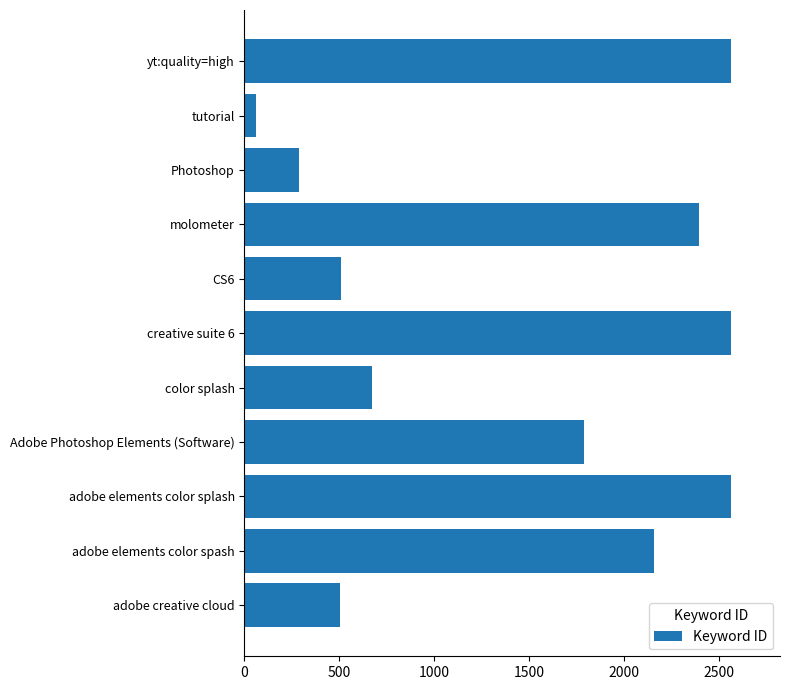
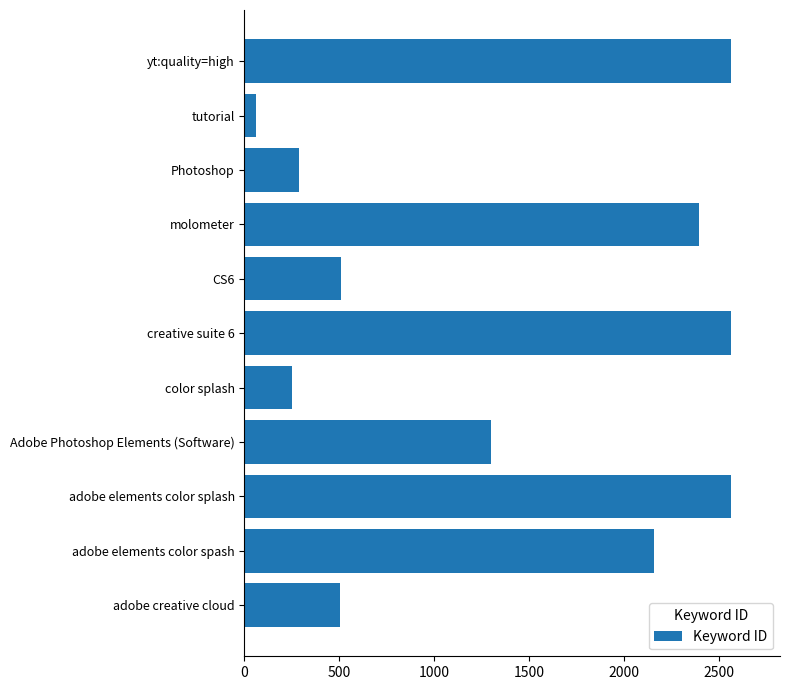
  {
    "yt:quality=high": 2570,
    "tutorial": 60,
    "Photoshop": 290,
    "molometer": 2400,
    "CS6": 510,
    "creative suite 6": 2570,
-   "color splash": 670,
-   "Adobe Photoshop Elements (Software)": 1790,
+   "color splash": 250,
+   "Adobe Photoshop Elements (Software)": 1300,
    "adobe elements color splash": 2560,
    "adobe elements color spash": 2160,
    "adobe creative cloud": 510
  }
